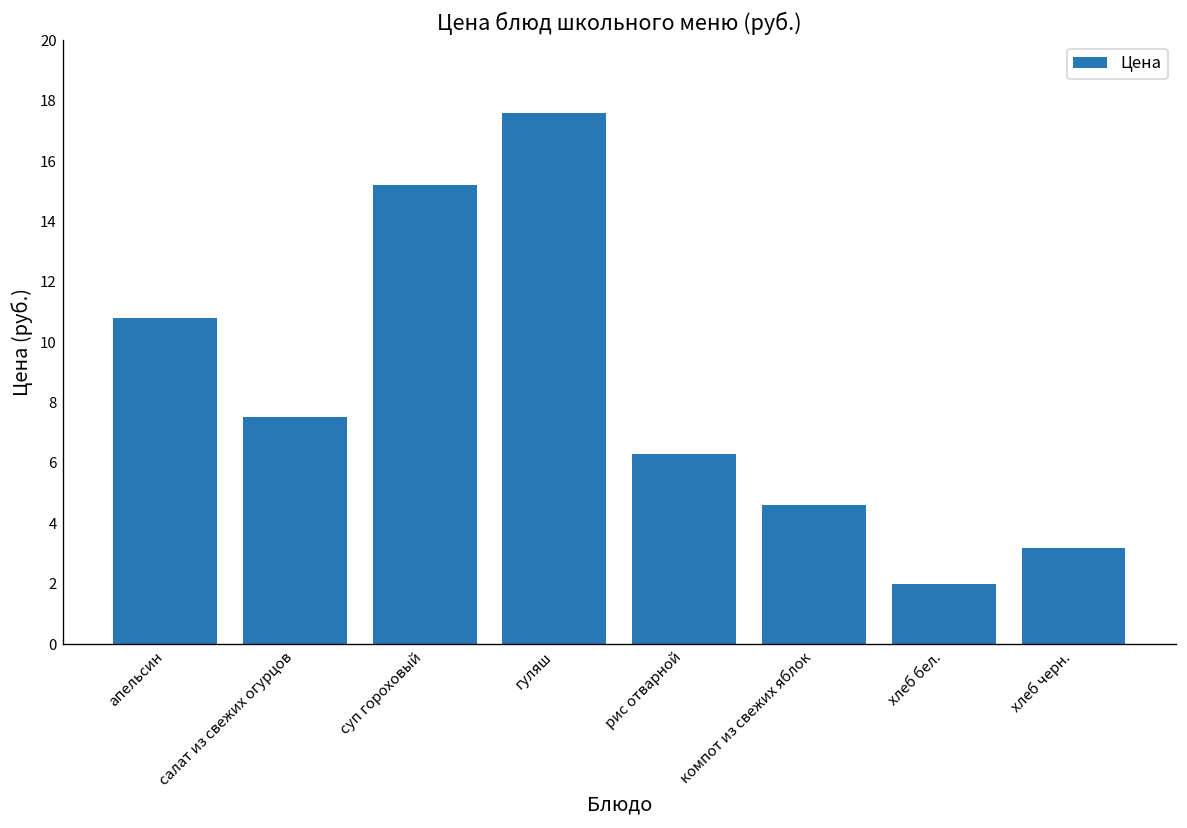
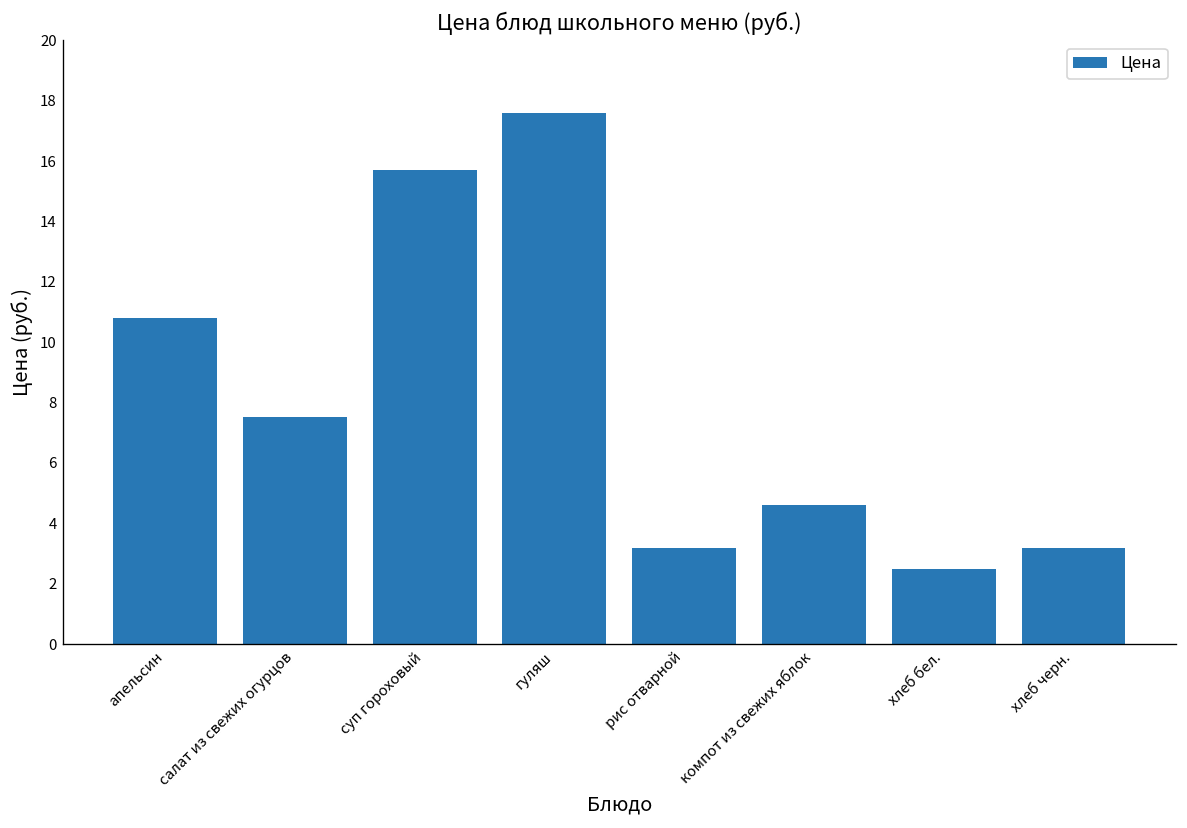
  {
    "апельсин": 10.8,
    "салат из свежих огурцов": 7.5,
-   "суп гороховый": 15.2,
+   "суп гороховый": 15.7,
    "гуляш": 17.6,
-   "рис отварной": 6.3,
+   "рис отварной": 3.2,
    "компот из свежих яблок": 4.6,
-   "хлеб бел.": 2.0,
+   "хлеб бел.": 2.5,
    "хлеб черн.": 3.2
  }
